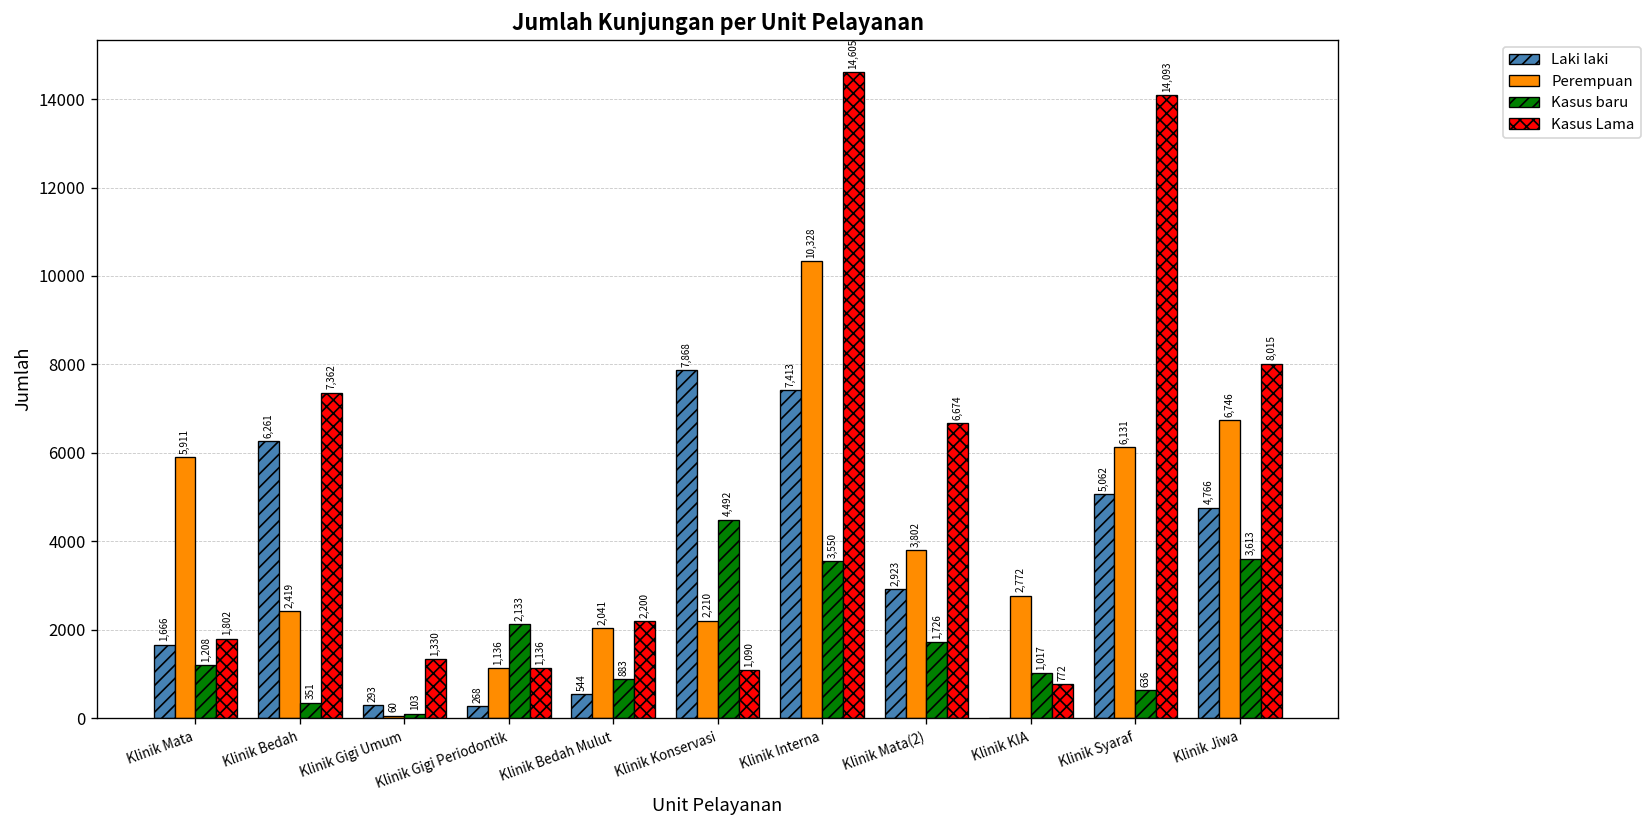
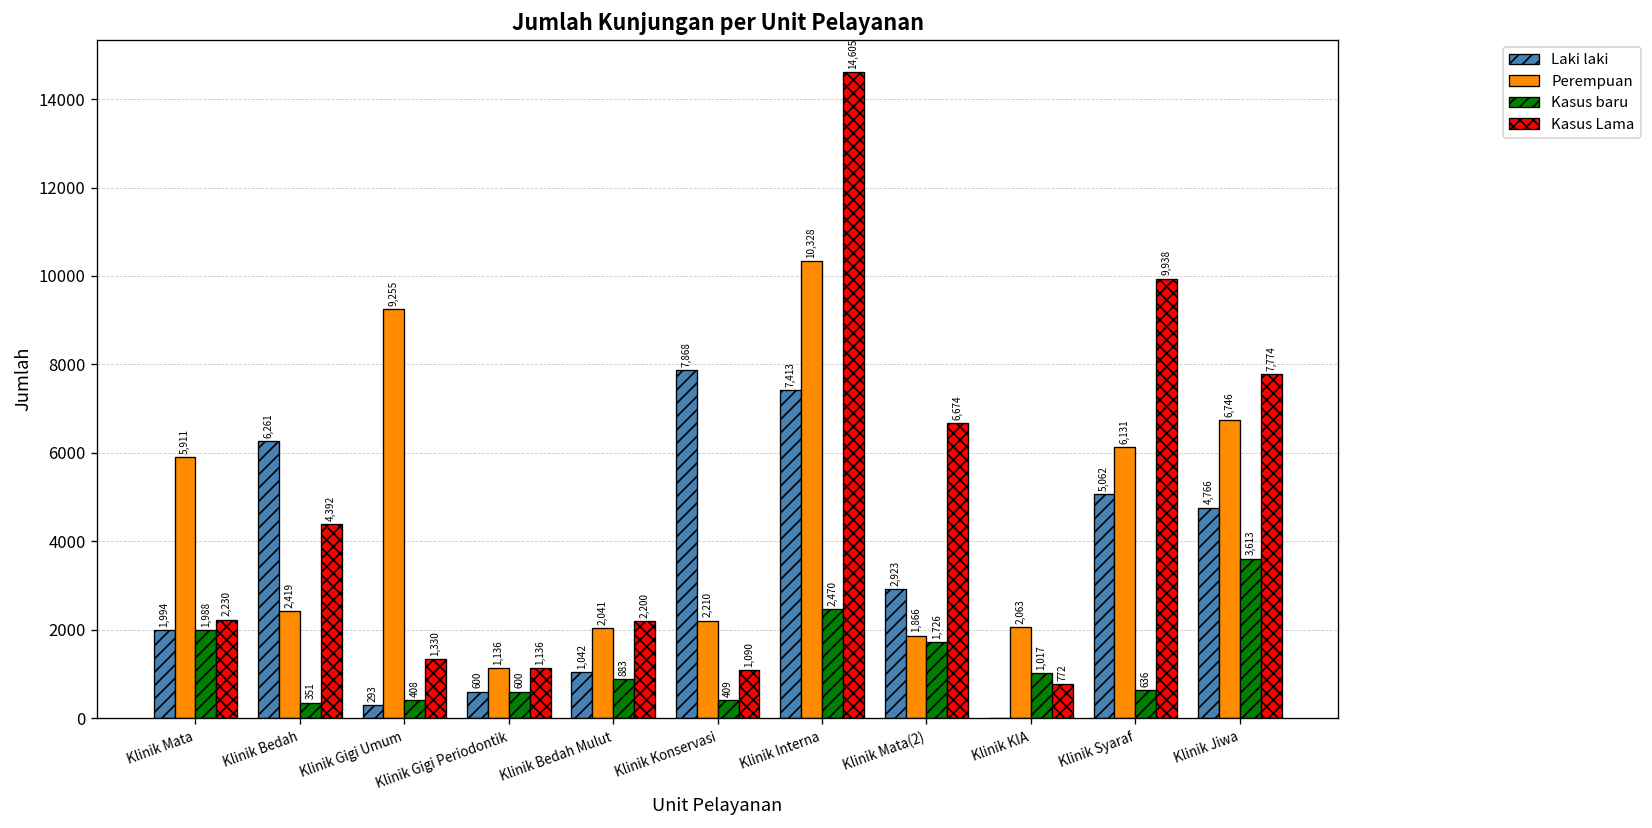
  {
    "Laki laki": {
-     "Klinik Mata": "1,666",
+     "Klinik Mata": "1,994",
      "Klinik Bedah": "6,261",
      "Klinik Gigi Umum": "293",
-     "Klinik Gigi Periodontik": "268",
-     "Klinik Bedah Mulut": "544",
+     "Klinik Gigi Periodontik": "600",
+     "Klinik Bedah Mulut": "1,042",
      "Klinik Konservasi": "7,868",
      "Klinik Interna": "7,413",
      "Klinik Mata(2)": "2,923",
      "Klinik Syaraf": "5,062",
      "Klinik Jiwa": "4,766"
    },
    "Perempuan": {
      "Klinik Mata": "5,911",
      "Klinik Bedah": "2,419",
-     "Klinik Gigi Umum": "60",
+     "Klinik Gigi Umum": "9,255",
      "Klinik Gigi Periodontik": "1,136",
      "Klinik Bedah Mulut": "2,041",
      "Klinik Konservasi": "2,210",
      "Klinik Interna": "10,328",
-     "Klinik Mata(2)": "3,802",
-     "Klinik KIA": "2,772",
+     "Klinik Mata(2)": "1,866",
+     "Klinik KIA": "2,063",
      "Klinik Syaraf": "6,131",
      "Klinik Jiwa": "6,746"
    },
    "Kasus baru": {
-     "Klinik Mata": "1,208",
+     "Klinik Mata": "1,988",
      "Klinik Bedah": "351",
-     "Klinik Gigi Umum": "103",
-     "Klinik Gigi Periodontik": "2,133",
+     "Klinik Gigi Umum": "408",
+     "Klinik Gigi Periodontik": "600",
      "Klinik Bedah Mulut": "883",
-     "Klinik Konservasi": "4,492",
-     "Klinik Interna": "3,550",
+     "Klinik Konservasi": "409",
+     "Klinik Interna": "2,470",
      "Klinik Mata(2)": "1,726",
      "Klinik KIA": "1,017",
      "Klinik Syaraf": "636",
      "Klinik Jiwa": "3,613"
    },
    "Kasus Lama": {
-     "Klinik Mata": "1,802",
-     "Klinik Bedah": "7,362",
+     "Klinik Mata": "2,230",
+     "Klinik Bedah": "4,392",
      "Klinik Gigi Umum": "1,330",
      "Klinik Gigi Periodontik": "1,136",
      "Klinik Bedah Mulut": "2,200",
      "Klinik Konservasi": "1,090",
      "Klinik Interna": "14,605",
      "Klinik Mata(2)": "6,674",
      "Klinik KIA": "772",
-     "Klinik Syaraf": "14,093",
-     "Klinik Jiwa": "8,015"
+     "Klinik Syaraf": "9,938",
+     "Klinik Jiwa": "7,774"
    }
  }
